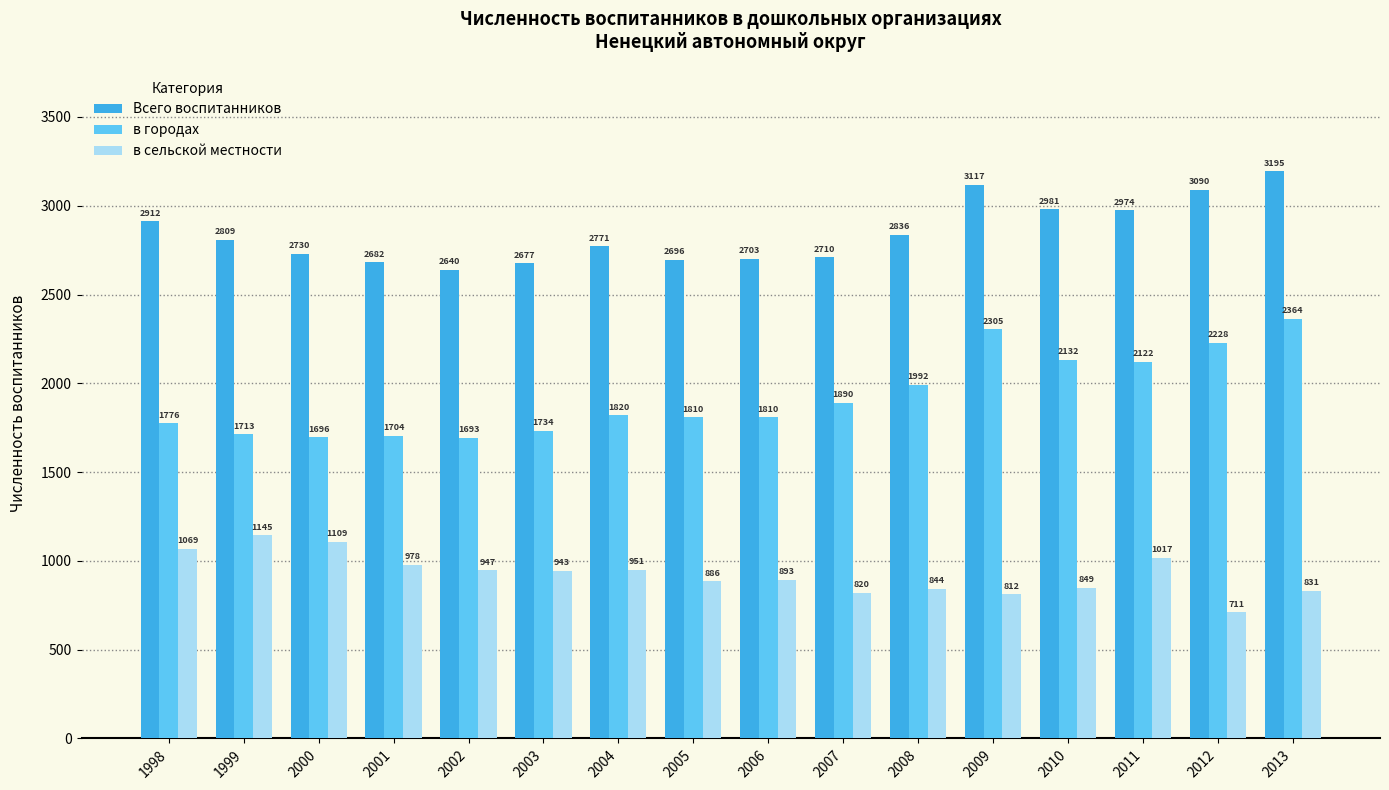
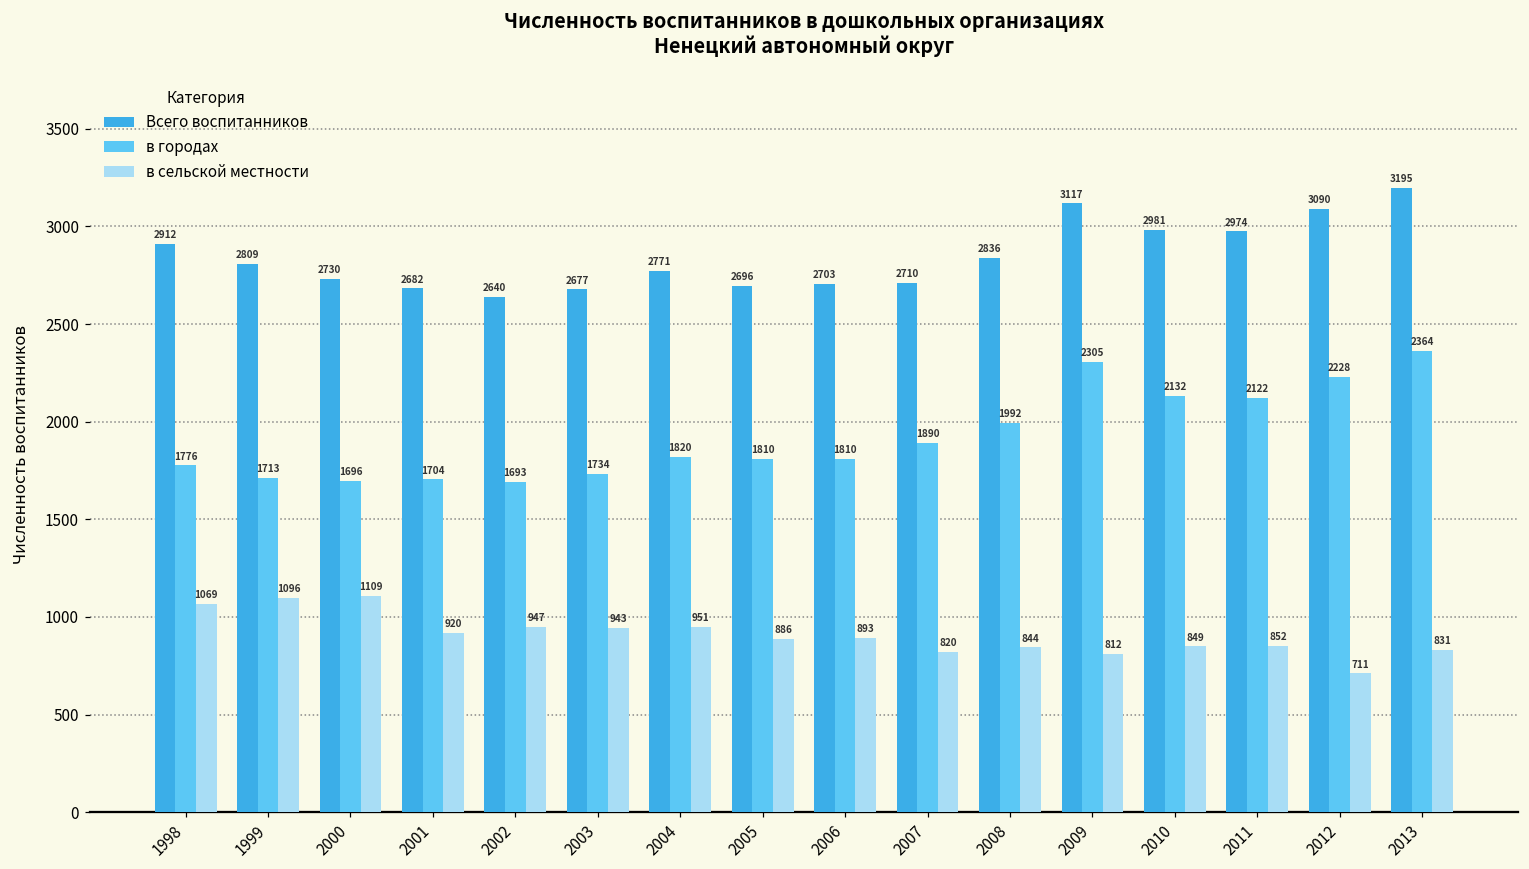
  {
    "в сельской местности": {
      "1998": 1069,
-     "1999": 1145,
+     "1999": 1096,
      "2000": 1109,
-     "2001": 978,
+     "2001": 920,
      "2002": 947,
      "2003": 943,
      "2004": 951,
      "2005": 886,
      "2006": 893,
      "2007": 820,
      "2008": 844,
      "2009": 812,
      "2010": 849,
-     "2011": 1017,
+     "2011": 852,
      "2012": 711,
      "2013": 831
    }
  }
